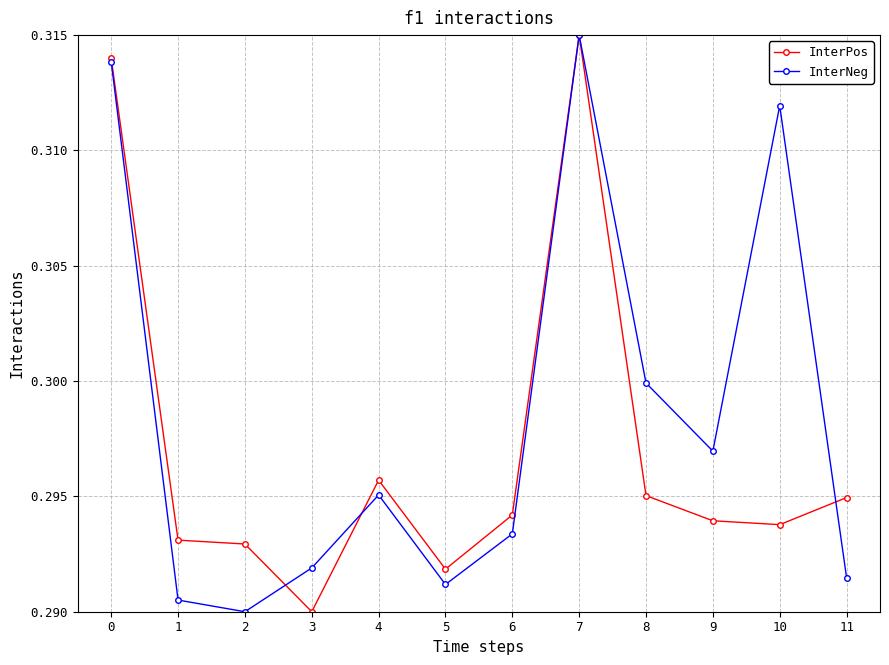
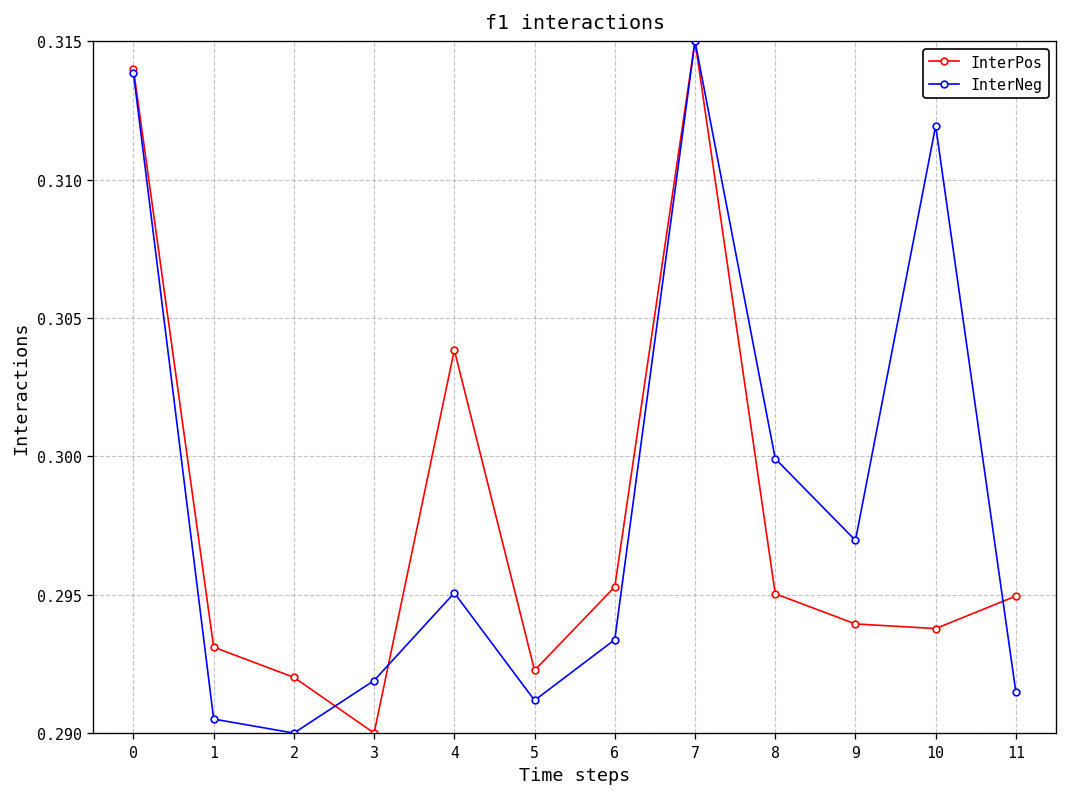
  {
    "InterPos": {
      "0": 0.3140,
      "1": 0.2931,
-     "2": 0.2929,
+     "2": 0.2920,
      "3": 0.2900,
-     "4": 0.2957,
-     "5": 0.2918,
-     "6": 0.2942,
+     "4": 0.3038,
+     "5": 0.2923,
+     "6": 0.2953,
      "8": 0.2950,
      "9": 0.2939,
      "10": 0.2938,
      "11": 0.2949
    },
    "InterNeg": {
      "0": 0.3138,
      "1": 0.2905,
      "2": 0.2900,
      "3": 0.2919,
      "4": 0.2951,
      "5": 0.2912,
      "6": 0.2934,
      "8": 0.2999,
      "9": 0.2970,
      "10": 0.3119,
      "11": 0.2915
    }
  }
